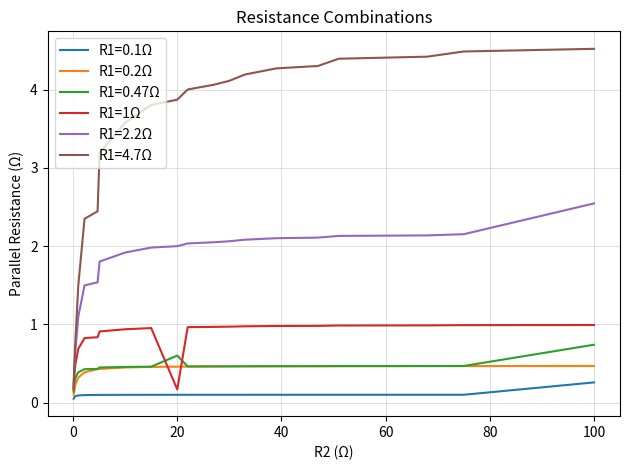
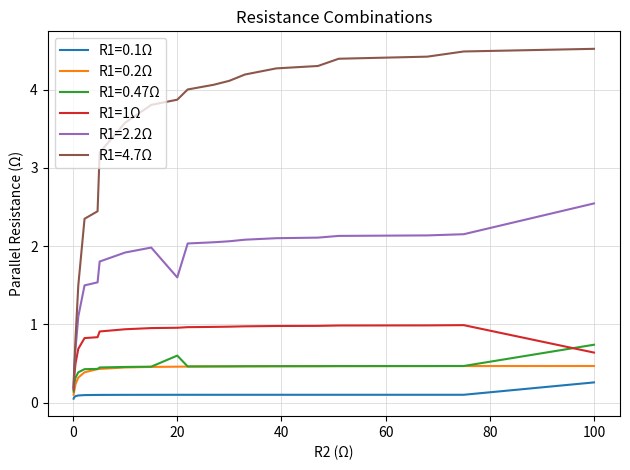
  {
    "R1=0.1Ω": {
      "20": 0.1,
      "100": 0.3
    },
    "R1=0.2Ω": {
      "20": 0.5,
      "100": 0.5
    },
    "R1=0.47Ω": {
      "20": 0.6,
      "100": 0.7
    },
    "R1=1Ω": {
-     "20": 0.2,
-     "100": 1.0
+     "20": 1.0,
+     "100": 0.6
    },
    "R1=2.2Ω": {
-     "20": 2.0,
+     "20": 1.6,
      "100": 2.5
    },
    "R1=4.7Ω": {
      "20": 3.9,
      "100": 4.5
    }
  }
